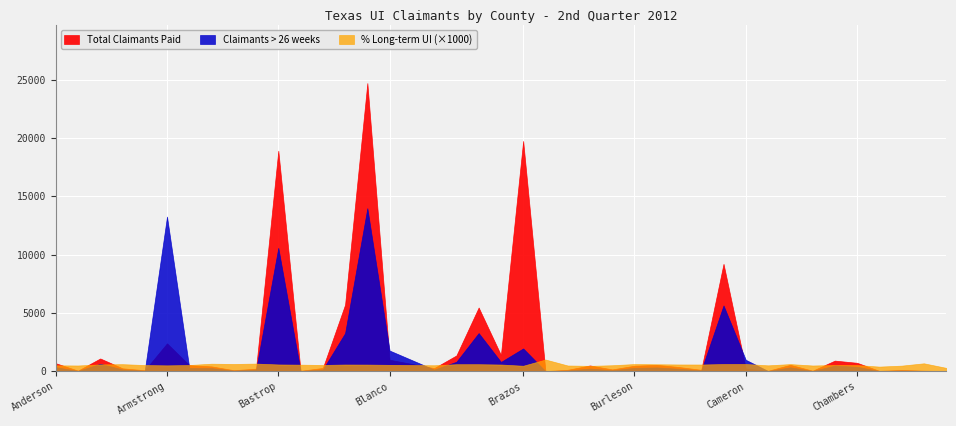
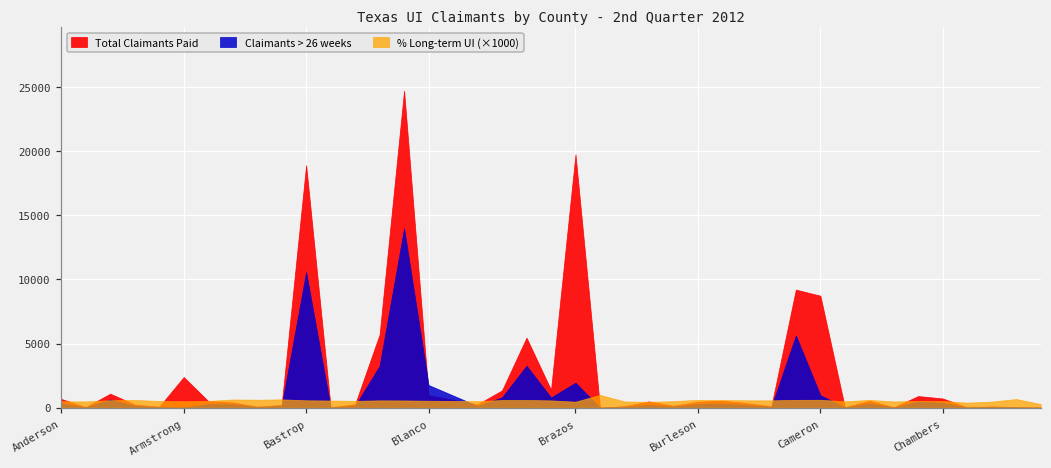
  {
    "Total Claimants Paid": {
      "Armstrong": 2400,
      "Bastrop": 18900,
      "Blanco": 1000,
      "Brazos": 19700,
-     "Cameron": 200
+     "Cameron": 8700
    },
    "Claimants > 26 weeks": {
-     "Armstrong": 13300,
+     "Armstrong": 0,
      "Bastrop": 10600,
      "Blanco": 1800,
      "Brazos": 2000,
      "Cameron": 1000
    },
    "% Long-term UI (×1000)": {
      "Armstrong": 500,
      "Bastrop": 600,
      "Blanco": 500,
      "Brazos": 500,
      "Cameron": 600
    }
  }
